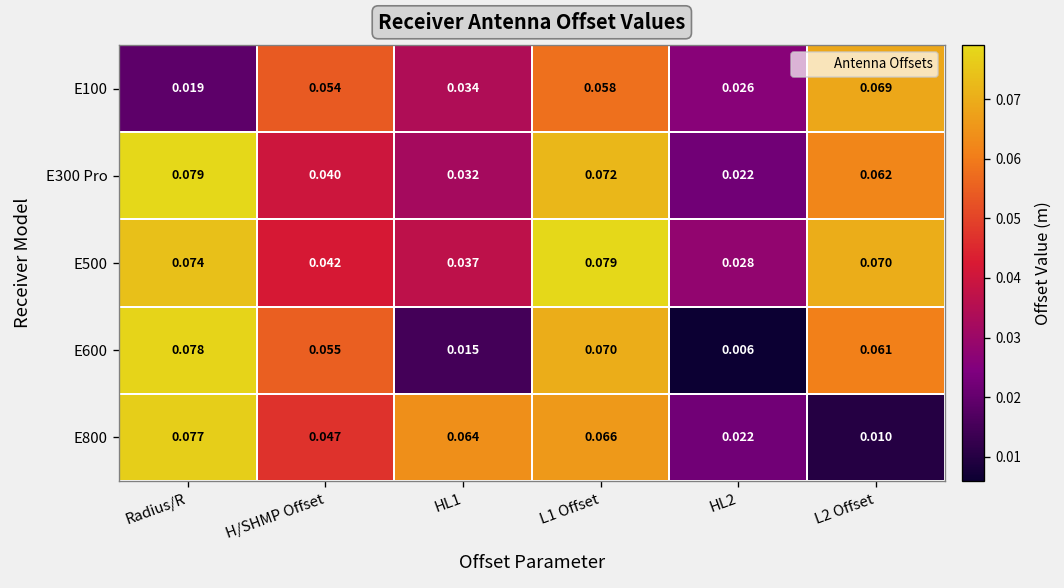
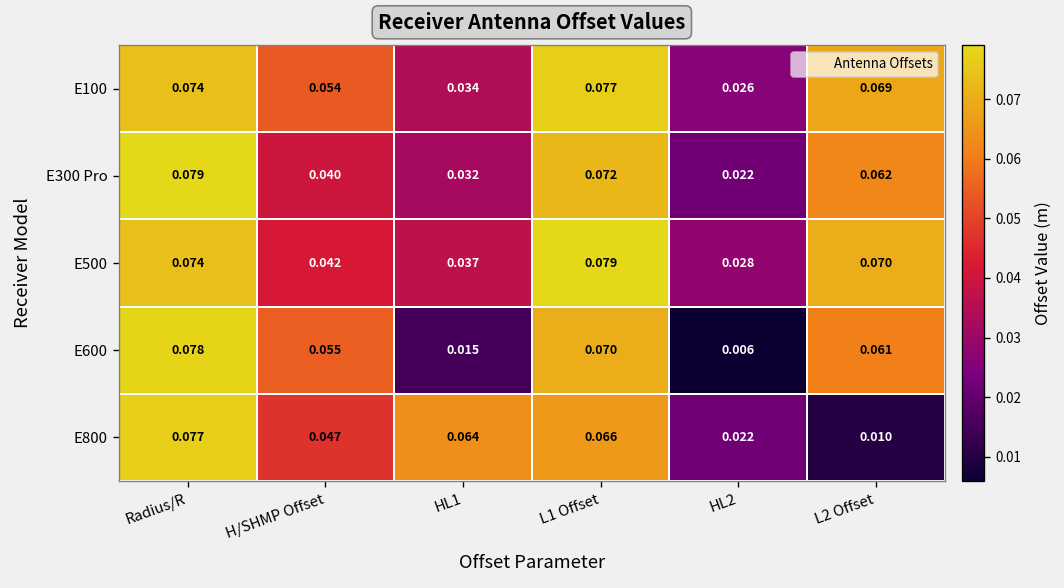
  {
    "E100": {
-     "Radius/R": 0.019,
+     "Radius/R": 0.074,
      "H/SHMP Offset": 0.054,
      "HL1": 0.034,
-     "L1 Offset": 0.058,
+     "L1 Offset": 0.077,
      "HL2": 0.026,
      "L2 Offset": 0.069
    },
    "E300 Pro": {
      "Radius/R": 0.079,
      "H/SHMP Offset": 0.040,
      "HL1": 0.032,
      "L1 Offset": 0.072,
      "HL2": 0.022,
      "L2 Offset": 0.062
    },
    "E500": {
      "Radius/R": 0.074,
      "H/SHMP Offset": 0.042,
      "HL1": 0.037,
      "L1 Offset": 0.079,
      "HL2": 0.028,
      "L2 Offset": 0.070
    },
    "E600": {
      "Radius/R": 0.078,
      "H/SHMP Offset": 0.055,
      "HL1": 0.015,
      "L1 Offset": 0.070,
      "HL2": 0.006,
      "L2 Offset": 0.061
    },
    "E800": {
      "Radius/R": 0.077,
      "H/SHMP Offset": 0.047,
      "HL1": 0.064,
      "L1 Offset": 0.066,
      "HL2": 0.022,
      "L2 Offset": 0.010
    }
  }
